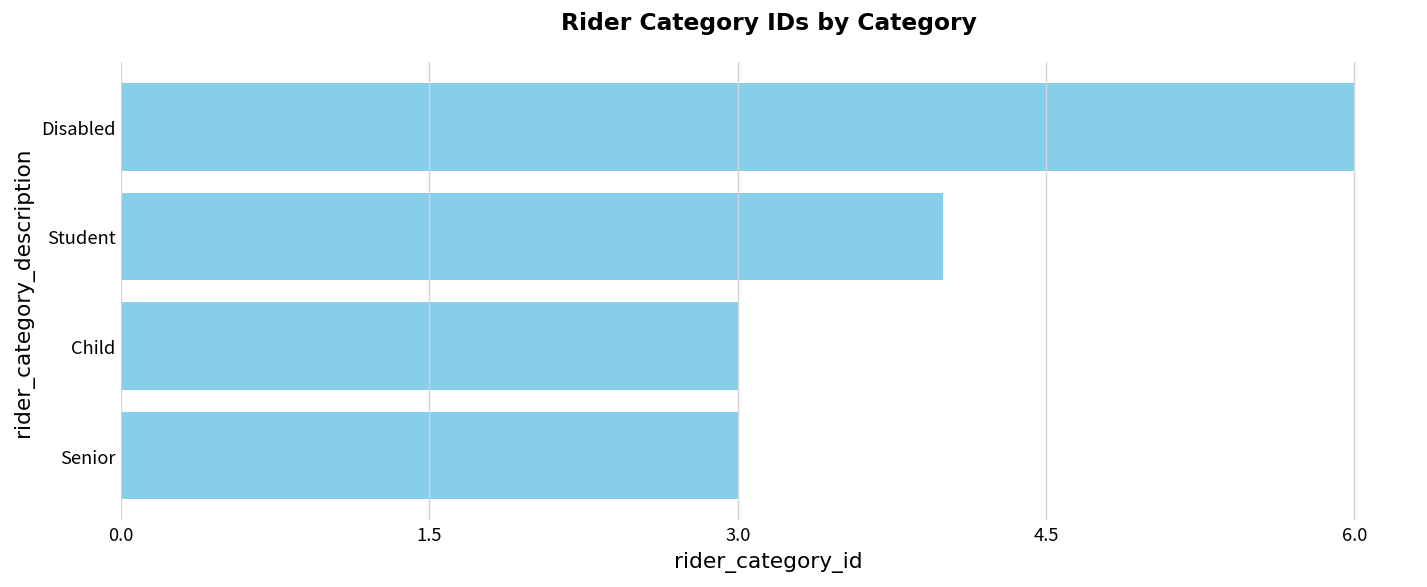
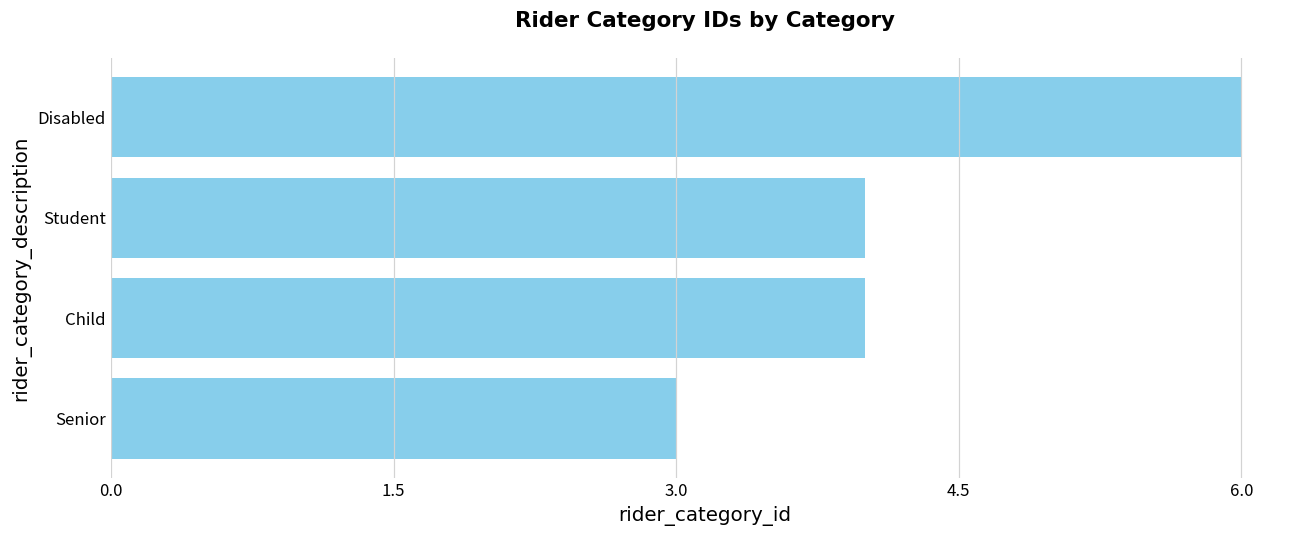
  {
    "Disabled": 6,
    "Student": 4,
-   "Child": 3,
+   "Child": 4,
    "Senior": 3
  }
